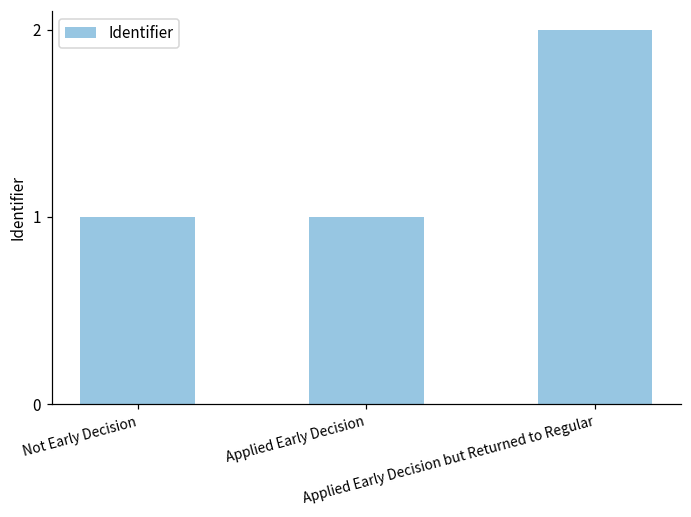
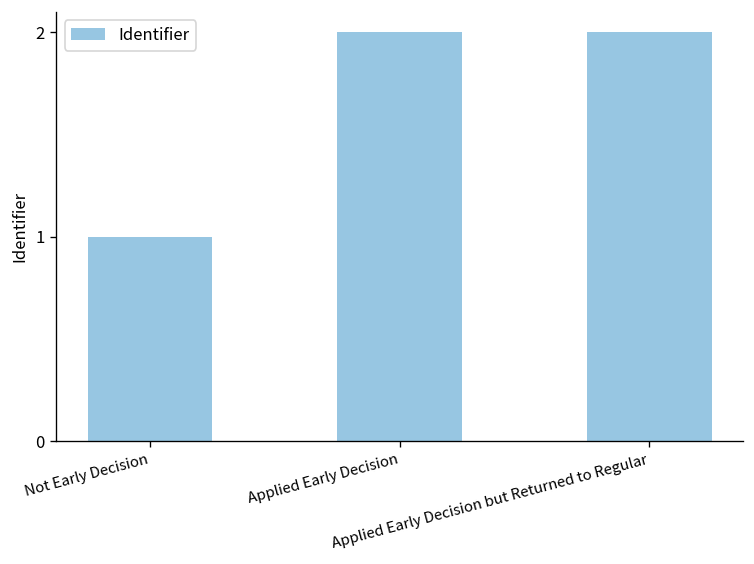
  {
    "Not Early Decision": 1,
-   "Applied Early Decision": 1,
+   "Applied Early Decision": 2,
    "Applied Early Decision but Returned to Regular": 2
  }
